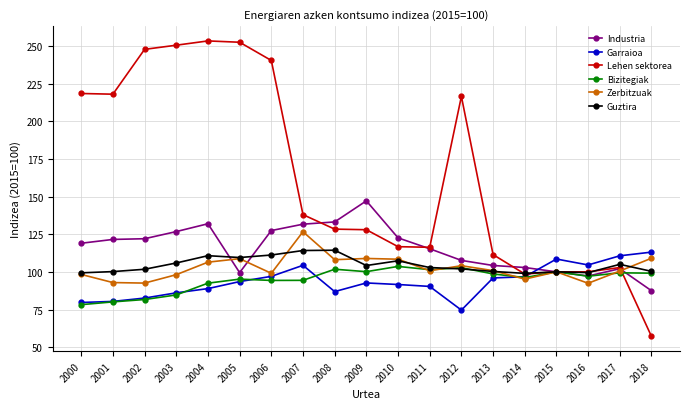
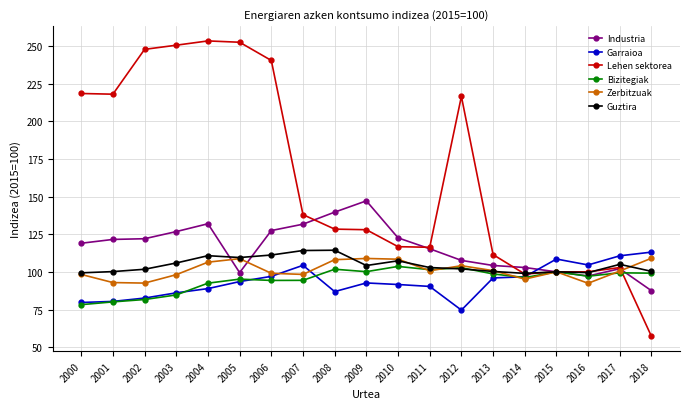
  {
    "Industria": {
      "2000": 119,
      "2001": 122,
      "2002": 122,
      "2003": 127,
      "2004": 132,
      "2005": 99,
      "2006": 127,
      "2007": 132,
-     "2008": 133,
+     "2008": 140,
      "2009": 147,
      "2010": 123,
      "2012": 108,
      "2013": 104,
      "2014": 103,
      "2018": 87
    },
    "Garraioa": {
      "2004": 89,
      "2006": 97,
      "2007": 104,
      "2008": 87,
      "2009": 93,
      "2010": 92,
      "2011": 90,
      "2012": 75,
      "2013": 96,
      "2015": 109,
      "2016": 105,
      "2017": 111,
      "2018": 113
    },
    "Lehen sektorea": {
      "2000": 218,
      "2001": 218,
      "2002": 248,
      "2003": 250,
      "2004": 253,
      "2005": 252,
      "2006": 240,
      "2007": 138,
      "2008": 128,
      "2009": 128,
      "2010": 117,
      "2012": 216,
      "2013": 111,
      "2018": 57
    },
    "Bizitegiak": {
      "2004": 92,
      "2006": 94,
      "2007": 94,
      "2008": 102,
      "2009": 100,
      "2010": 104
    },
    "Zerbitzuak": {
      "2001": 93,
      "2002": 93,
      "2003": 98,
      "2004": 106,
      "2006": 99,
-     "2007": 127,
+     "2007": 98,
      "2008": 108,
      "2009": 109,
      "2016": 92,
      "2018": 109
    },
    "Guztira": {
      "2001": 100,
      "2002": 102,
      "2003": 106,
      "2004": 111,
      "2006": 111,
      "2007": 114,
      "2008": 114,
      "2009": 104,
      "2017": 105
    }
  }
